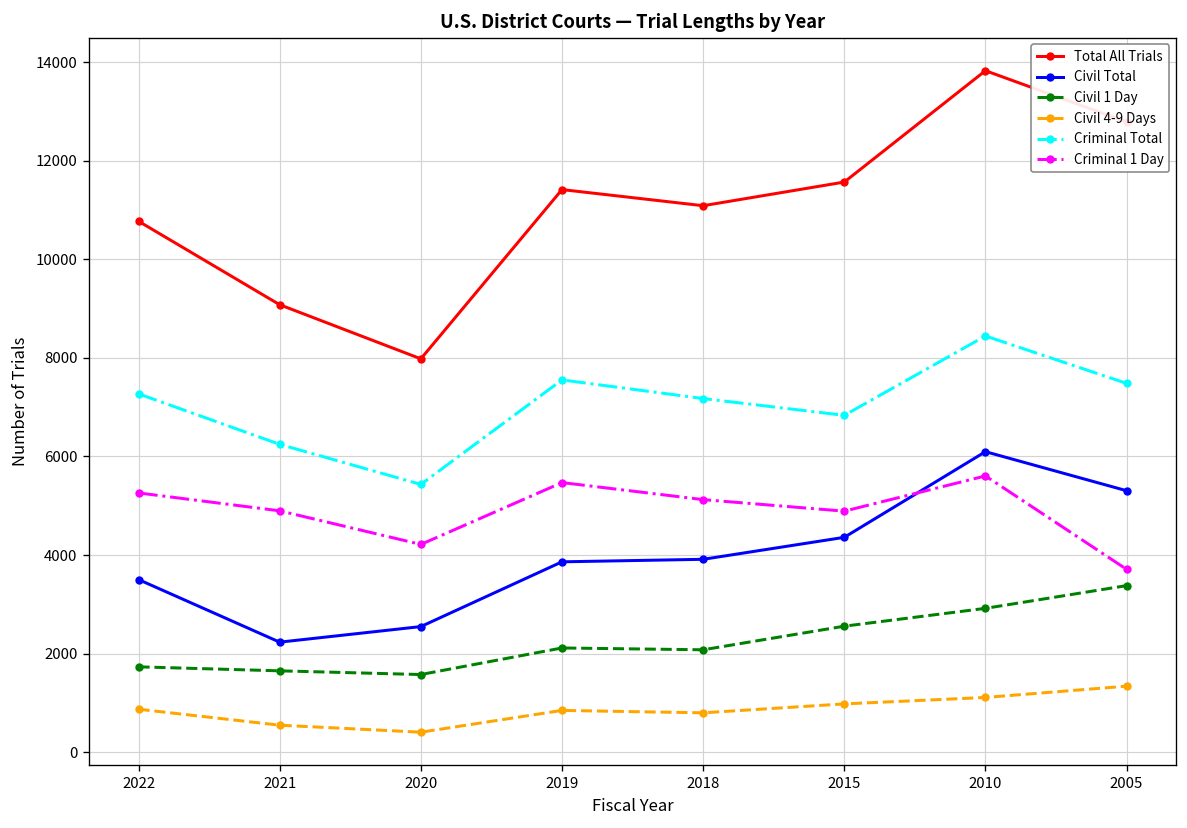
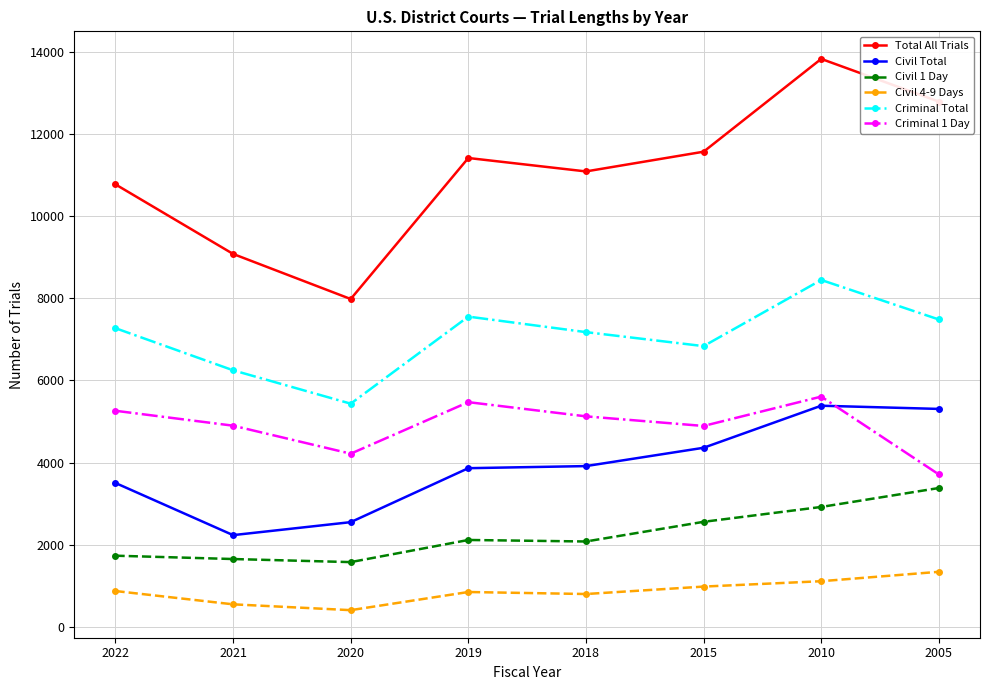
  {
    "Total All Trials": {
      "2022": 10800,
      "2021": 9100,
      "2020": 8000,
      "2019": 11400,
      "2018": 11100,
      "2015": 11600,
      "2010": 13800
    },
    "Civil Total": {
      "2022": 3500,
      "2021": 2200,
      "2020": 2500,
      "2019": 3900,
      "2018": 3900,
      "2015": 4400,
-     "2010": 6100,
+     "2010": 5400,
      "2005": 5300
    },
    "Civil 1 Day": {
      "2022": 1700,
      "2021": 1700,
      "2020": 1600,
      "2019": 2100,
      "2018": 2100,
      "2015": 2600,
      "2010": 2900,
      "2005": 3400
    },
    "Civil 4-9 Days": {
      "2022": 900,
      "2021": 500,
      "2020": 400,
      "2019": 800,
      "2018": 800,
      "2015": 1000,
      "2010": 1100,
      "2005": 1300
    },
    "Criminal Total": {
      "2022": 7300,
      "2021": 6200,
      "2020": 5400,
      "2019": 7600,
      "2018": 7200,
      "2015": 6800,
      "2010": 8400,
      "2005": 7500
    },
    "Criminal 1 Day": {
      "2022": 5300,
      "2021": 4900,
      "2020": 4200,
      "2019": 5500,
      "2018": 5100,
      "2015": 4900,
      "2010": 5600,
      "2005": 3700
    }
  }
